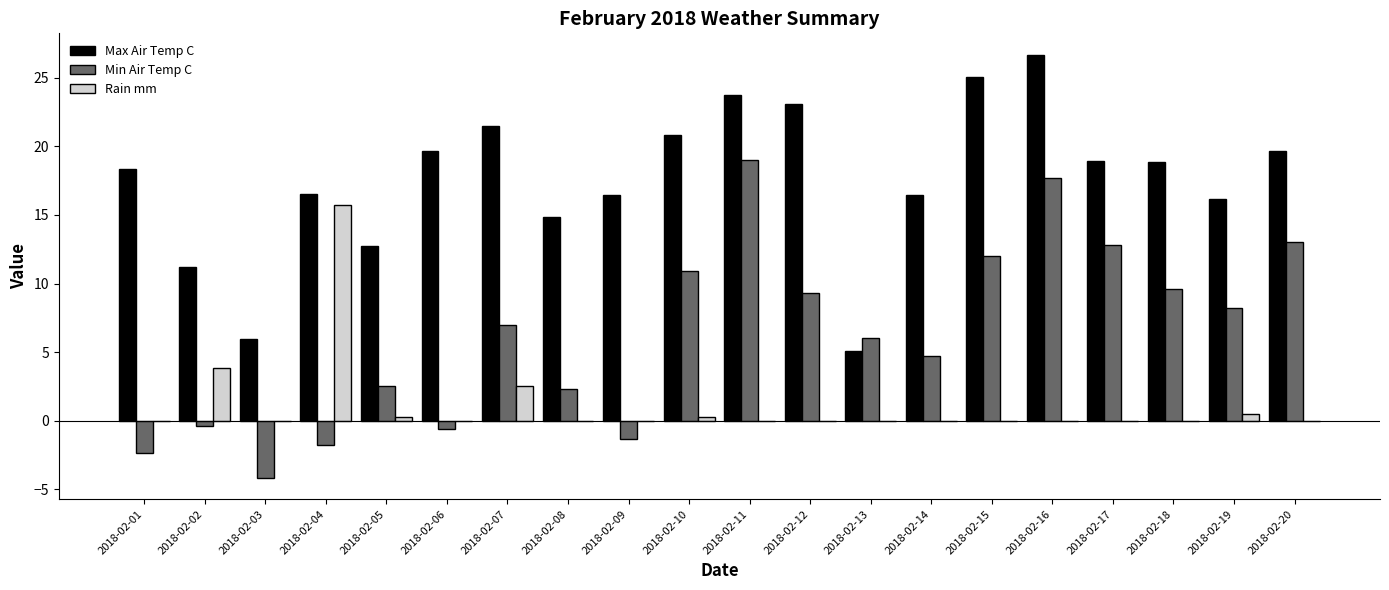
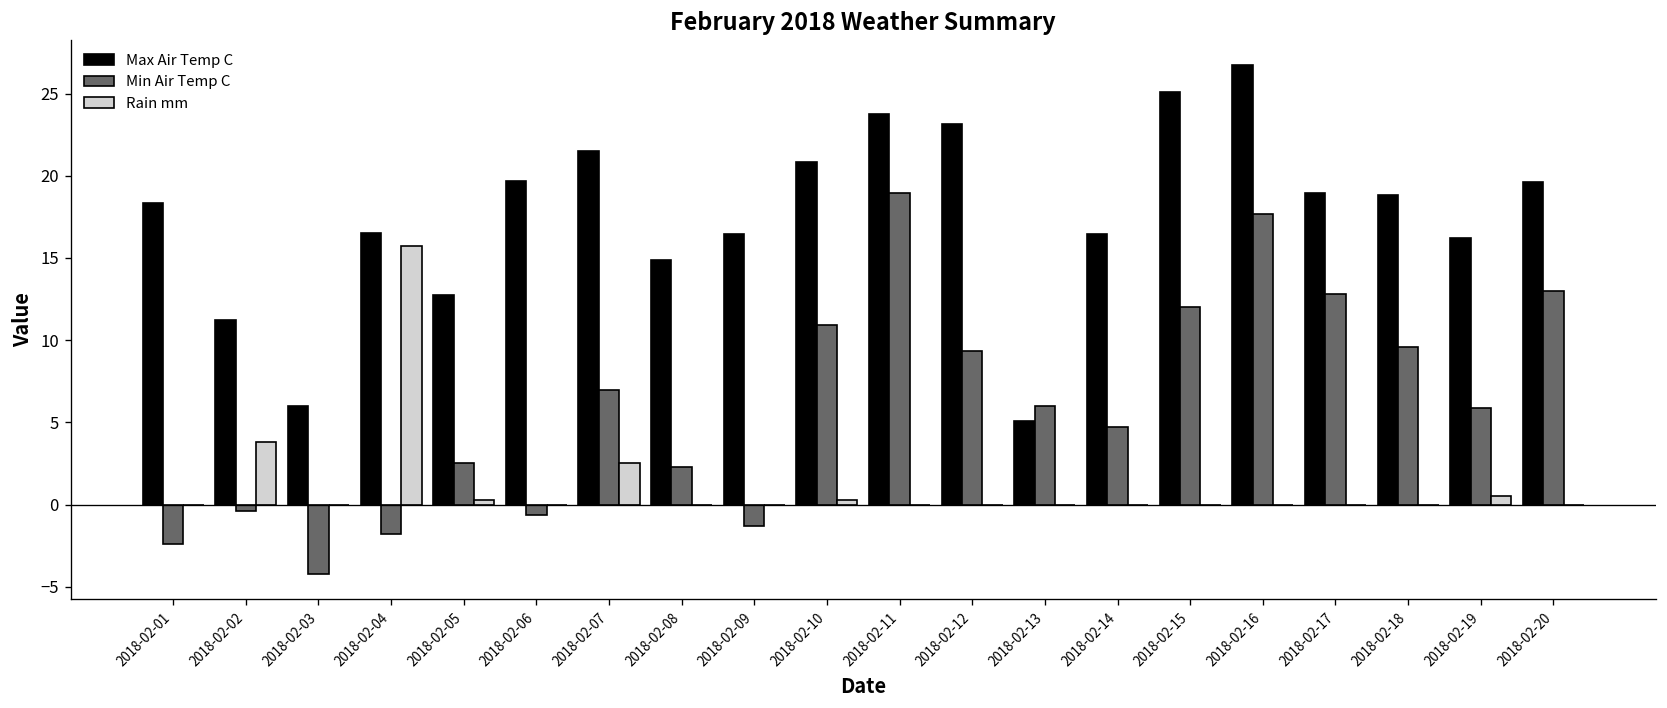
  {
    "Max Air Temp C": {
      "2018-02-01": 18.3,
      "2018-02-02": 11.2,
      "2018-02-03": 6.0,
      "2018-02-04": 16.5,
      "2018-02-05": 12.7,
      "2018-02-06": 19.7,
      "2018-02-07": 21.5,
      "2018-02-08": 14.9,
      "2018-02-09": 16.5,
      "2018-02-10": 20.8,
      "2018-02-11": 23.7,
      "2018-02-12": 23.1,
      "2018-02-13": 5.1,
      "2018-02-14": 16.5,
      "2018-02-15": 25.1,
      "2018-02-16": 26.7,
      "2018-02-17": 19.0,
      "2018-02-18": 18.8,
      "2018-02-19": 16.2,
      "2018-02-20": 19.6
    },
    "Min Air Temp C": {
      "2018-02-01": -2.4,
      "2018-02-02": -0.4,
      "2018-02-03": -4.2,
      "2018-02-04": -1.8,
      "2018-02-05": 2.6,
      "2018-02-06": -0.6,
      "2018-02-07": 7.0,
      "2018-02-08": 2.3,
      "2018-02-09": -1.3,
      "2018-02-10": 10.9,
      "2018-02-11": 19.0,
      "2018-02-12": 9.3,
      "2018-02-13": 6.0,
      "2018-02-14": 4.7,
      "2018-02-15": 12.0,
      "2018-02-16": 17.7,
      "2018-02-17": 12.8,
      "2018-02-18": 9.6,
-     "2018-02-19": 8.2,
+     "2018-02-19": 5.9,
      "2018-02-20": 13.0
    },
    "Rain mm": {
      "2018-02-01": 0.0,
      "2018-02-02": 3.8,
      "2018-02-03": 0.0,
      "2018-02-04": 15.7,
      "2018-02-05": 0.3,
      "2018-02-06": 0.0,
      "2018-02-07": 2.5,
      "2018-02-08": 0.0,
      "2018-02-09": 0.0,
      "2018-02-10": 0.3,
      "2018-02-11": 0.0,
      "2018-02-12": 0.0,
      "2018-02-13": 0.0,
      "2018-02-14": 0.0,
      "2018-02-15": 0.0,
      "2018-02-16": 0.0,
      "2018-02-17": 0.0,
      "2018-02-18": 0.0,
      "2018-02-19": 0.5,
      "2018-02-20": 0.0
    }
  }
